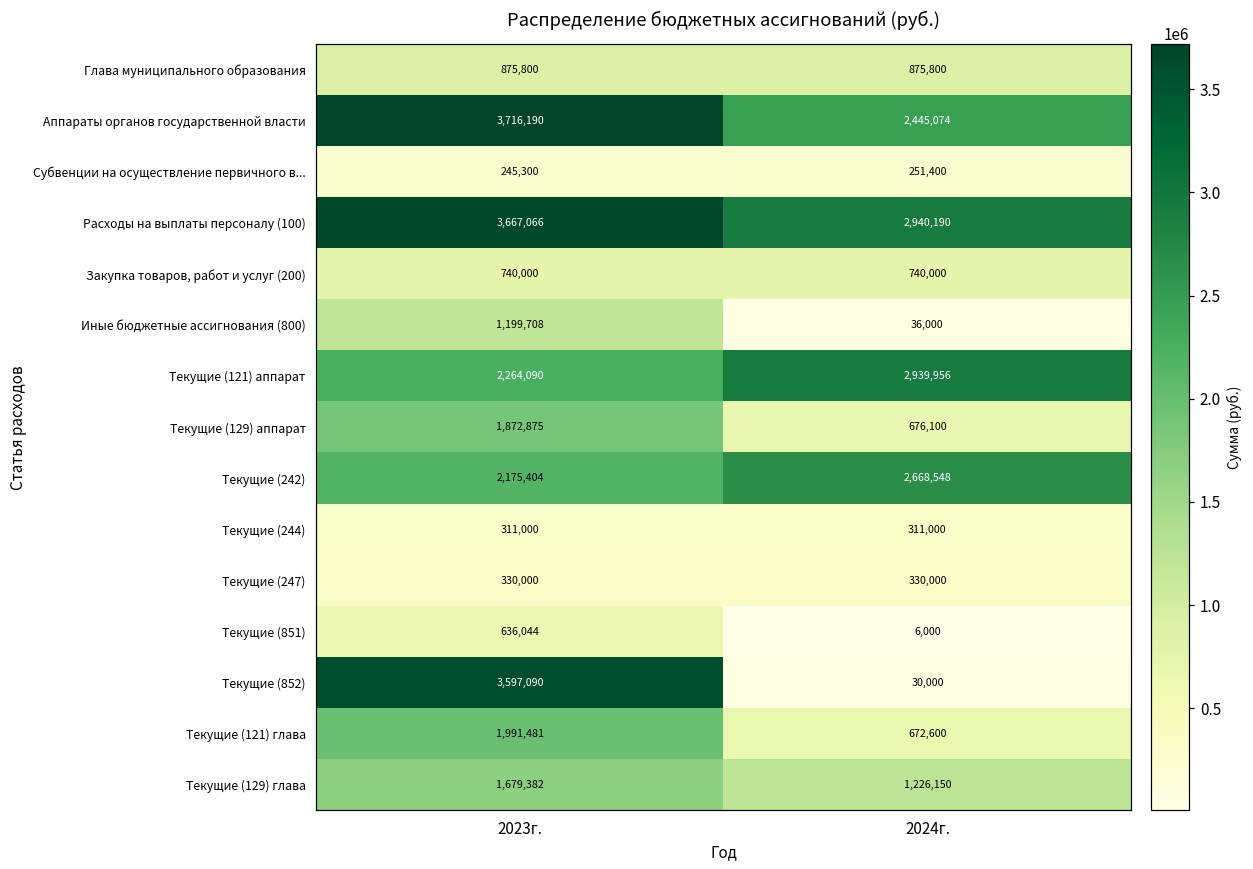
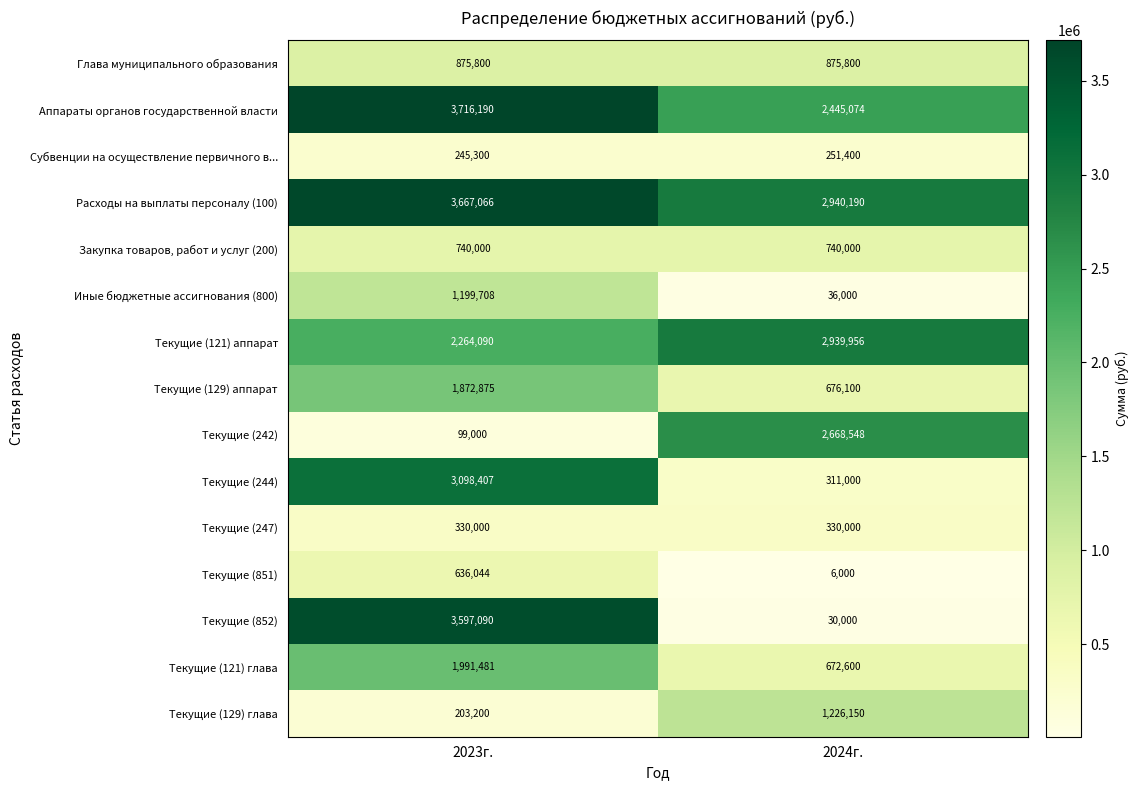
  {
    "Глава муниципального образования": {
      "2023г.": "875,800",
      "2024г.": "875,800"
    },
    "Аппараты органов государственной власти": {
      "2023г.": "3,716,190",
      "2024г.": "2,445,074"
    },
    "Субвенции на осуществление первичного в...": {
      "2023г.": "245,300",
      "2024г.": "251,400"
    },
    "Расходы на выплаты персоналу (100)": {
      "2023г.": "3,667,066",
      "2024г.": "2,940,190"
    },
    "Закупка товаров, работ и услуг (200)": {
      "2023г.": "740,000",
      "2024г.": "740,000"
    },
    "Иные бюджетные ассигнования (800)": {
      "2023г.": "1,199,708",
      "2024г.": "36,000"
    },
    "Текущие (121) аппарат": {
      "2023г.": "2,264,090",
      "2024г.": "2,939,956"
    },
    "Текущие (129) аппарат": {
      "2023г.": "1,872,875",
      "2024г.": "676,100"
    },
    "Текущие (242)": {
-     "2023г.": "2,175,404",
+     "2023г.": "99,000",
      "2024г.": "2,668,548"
    },
    "Текущие (244)": {
-     "2023г.": "311,000",
+     "2023г.": "3,098,407",
      "2024г.": "311,000"
    },
    "Текущие (247)": {
      "2023г.": "330,000",
      "2024г.": "330,000"
    },
    "Текущие (851)": {
      "2023г.": "636,044",
      "2024г.": "6,000"
    },
    "Текущие (852)": {
      "2023г.": "3,597,090",
      "2024г.": "30,000"
    },
    "Текущие (121) глава": {
      "2023г.": "1,991,481",
      "2024г.": "672,600"
    },
    "Текущие (129) глава": {
-     "2023г.": "1,679,382",
+     "2023г.": "203,200",
      "2024г.": "1,226,150"
    }
  }
